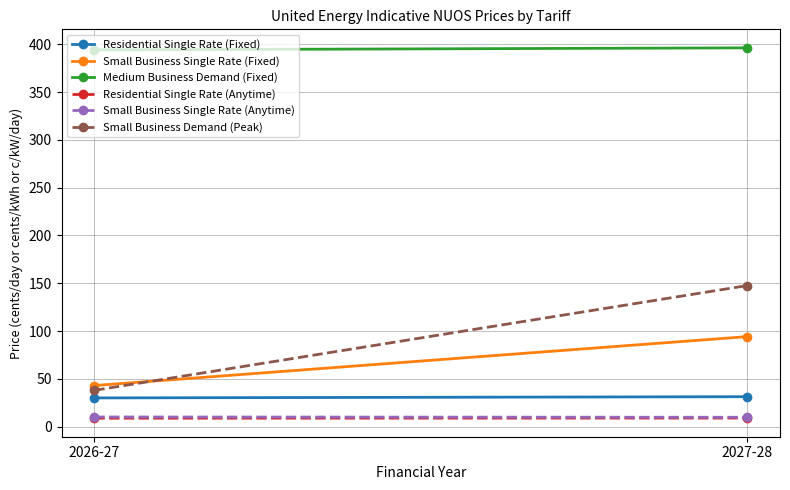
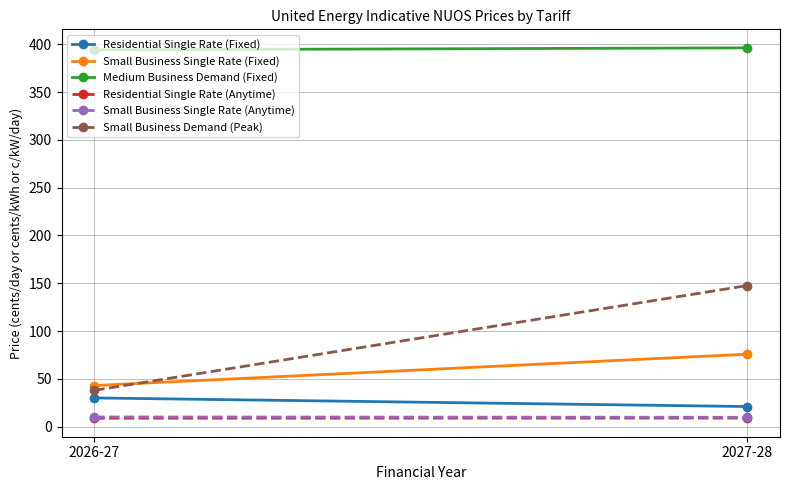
  {
    "Residential Single Rate (Fixed)": {
      "2026-27": 30,
-     "2027-28": 30
+     "2027-28": 20
    },
    "Small Business Single Rate (Fixed)": {
      "2026-27": 40,
-     "2027-28": 90
+     "2027-28": 80
    },
    "Medium Business Demand (Fixed)": {
      "2027-28": 400
    },
    "Small Business Demand (Peak)": {
      "2026-27": 40,
      "2027-28": 150
    }
  }
